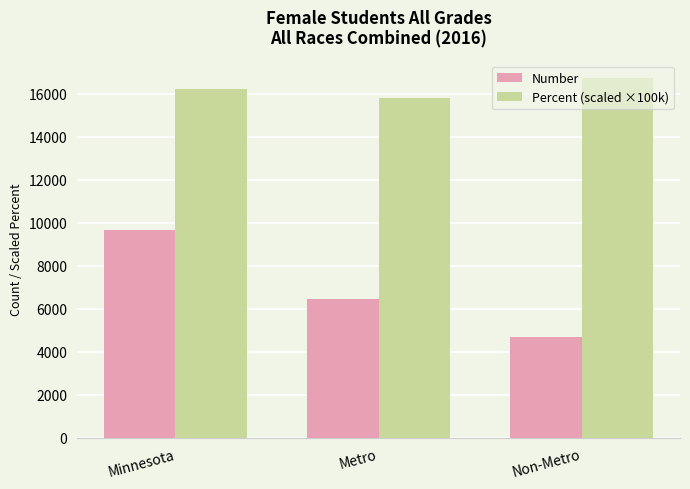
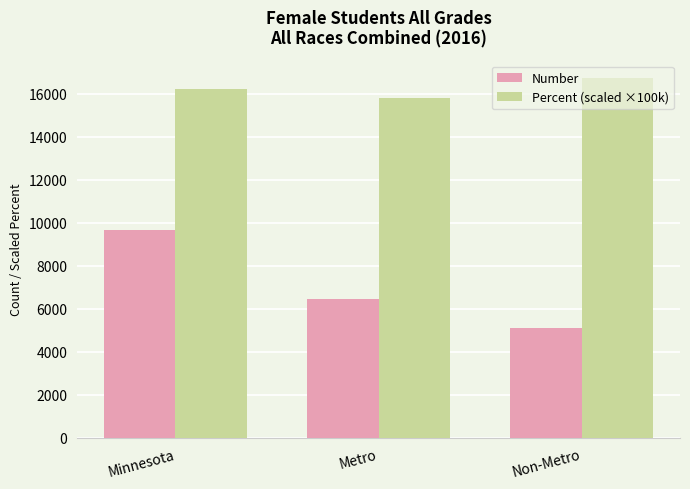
  {
    "Number": {
      "Minnesota": 9700,
      "Metro": 6500,
-     "Non-Metro": 4700
+     "Non-Metro": 5100
    },
    "Percent (scaled ×100k)": {
      "Minnesota": 16200,
      "Metro": 15800
    }
  }
